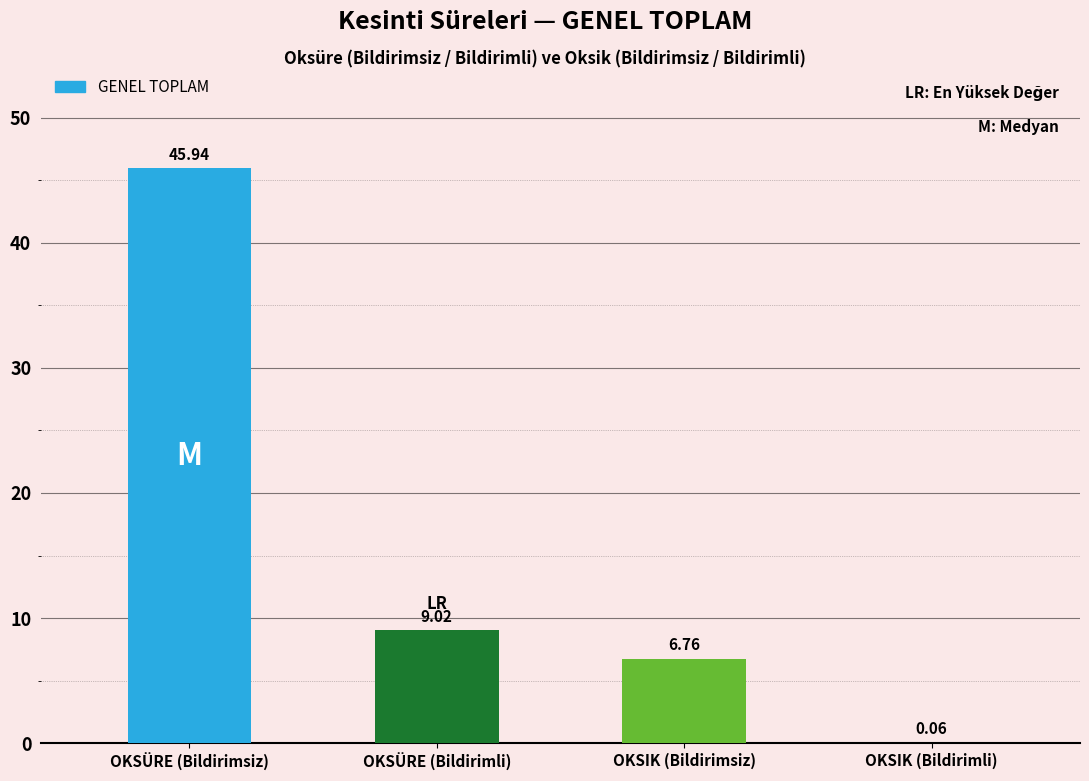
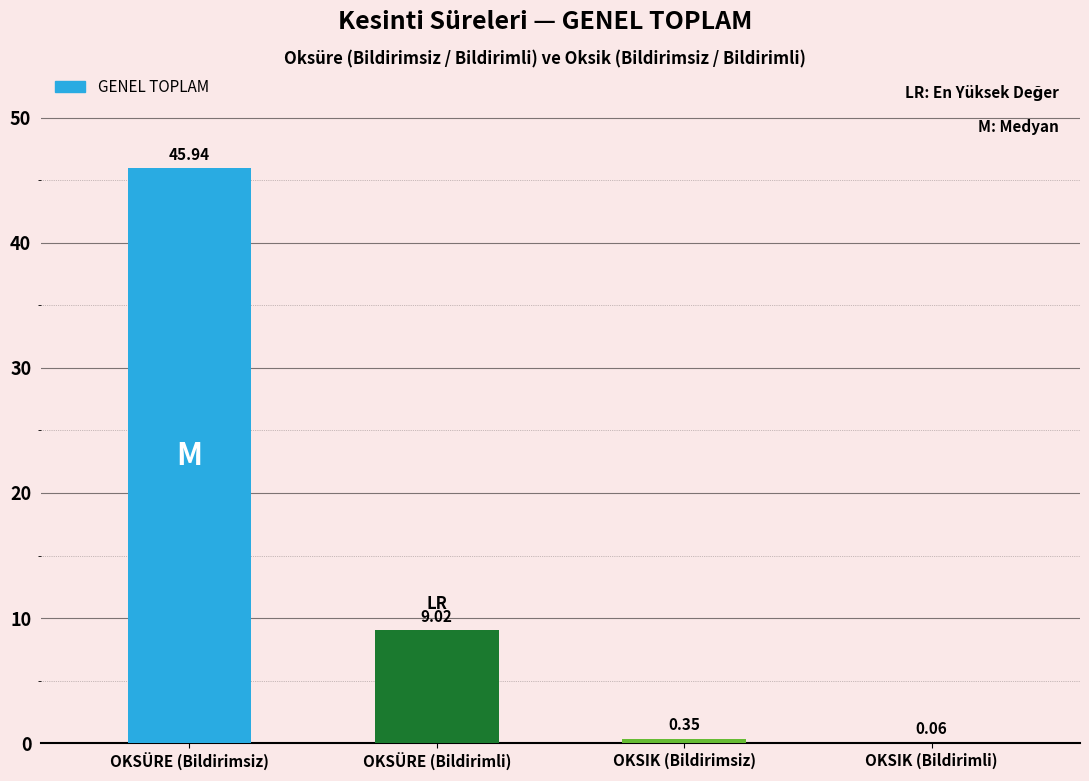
  {
    "OKSÜRE (Bildirimsiz)": 45.94,
-   "OKSIK (Bildirimsiz)": 6.76,
+   "OKSIK (Bildirimsiz)": 0.35,
    "OKSIK (Bildirimli)": 0.06
  }
